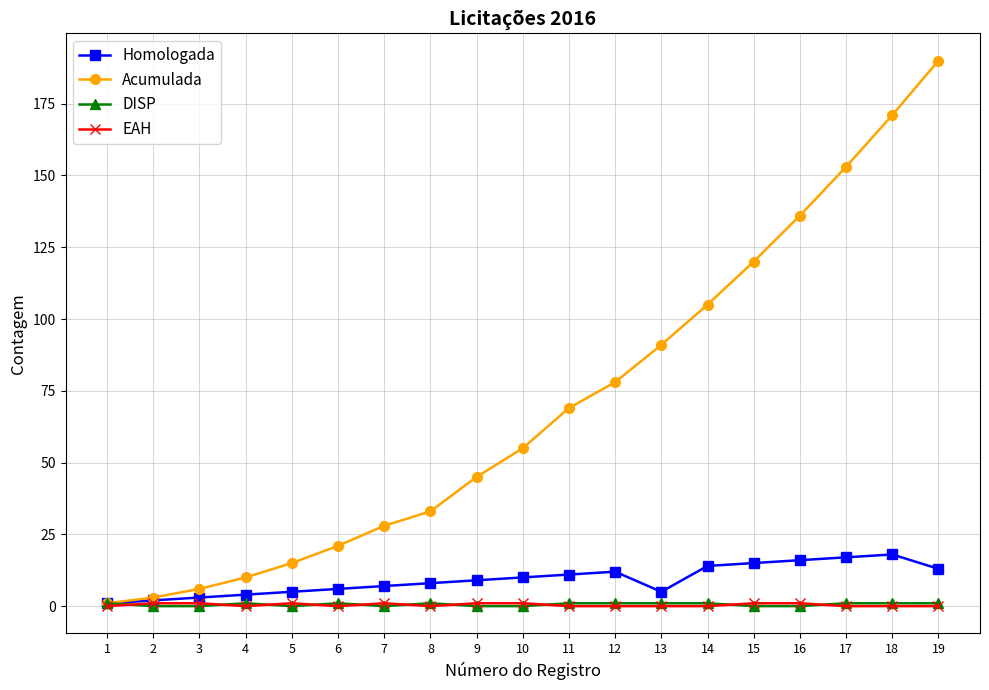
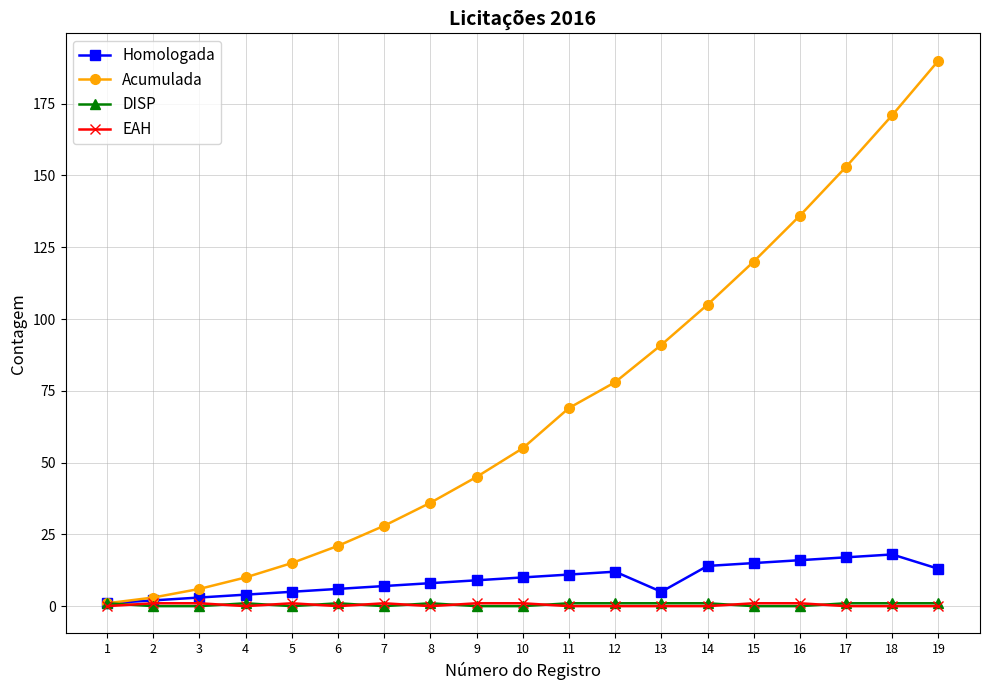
  {
    "Homologada": {
      "2": 2,
      "3": 3,
      "4": 4,
      "5": 5,
      "6": 6,
      "7": 7,
      "8": 8,
      "9": 9,
      "10": 10,
      "11": 11,
      "12": 12,
      "13": 5,
      "14": 14,
      "15": 15,
      "16": 16,
      "17": 17,
      "18": 18,
      "19": 13
    },
    "Acumulada": {
      "2": 3,
      "3": 6,
      "4": 10,
      "5": 15,
      "6": 21,
      "7": 28,
-     "8": 33,
+     "8": 36,
      "9": 45,
      "10": 55,
      "11": 69,
      "12": 78,
      "13": 91,
      "14": 105,
      "15": 120,
      "16": 136,
      "17": 153,
      "18": 171,
      "19": 190
    },
    "DISP": {
      "2": 0,
      "3": 0,
      "4": 1,
      "5": 0,
      "6": 1,
      "7": 0,
      "8": 1,
      "9": 0,
      "10": 0,
      "11": 1,
      "12": 1,
      "13": 1,
      "14": 1,
      "15": 0,
      "16": 0,
      "17": 1,
      "18": 1,
      "19": 1
    },
    "EAH": {
      "1": 0,
      "2": 1,
      "3": 1,
      "4": 0,
      "5": 1,
      "6": 0,
      "7": 1,
      "8": 0,
      "9": 1,
      "10": 1,
      "11": 0,
      "12": 0,
      "13": 0,
      "14": 0,
      "15": 1,
      "16": 1,
      "17": 0,
      "18": 0,
      "19": 0
    }
  }
